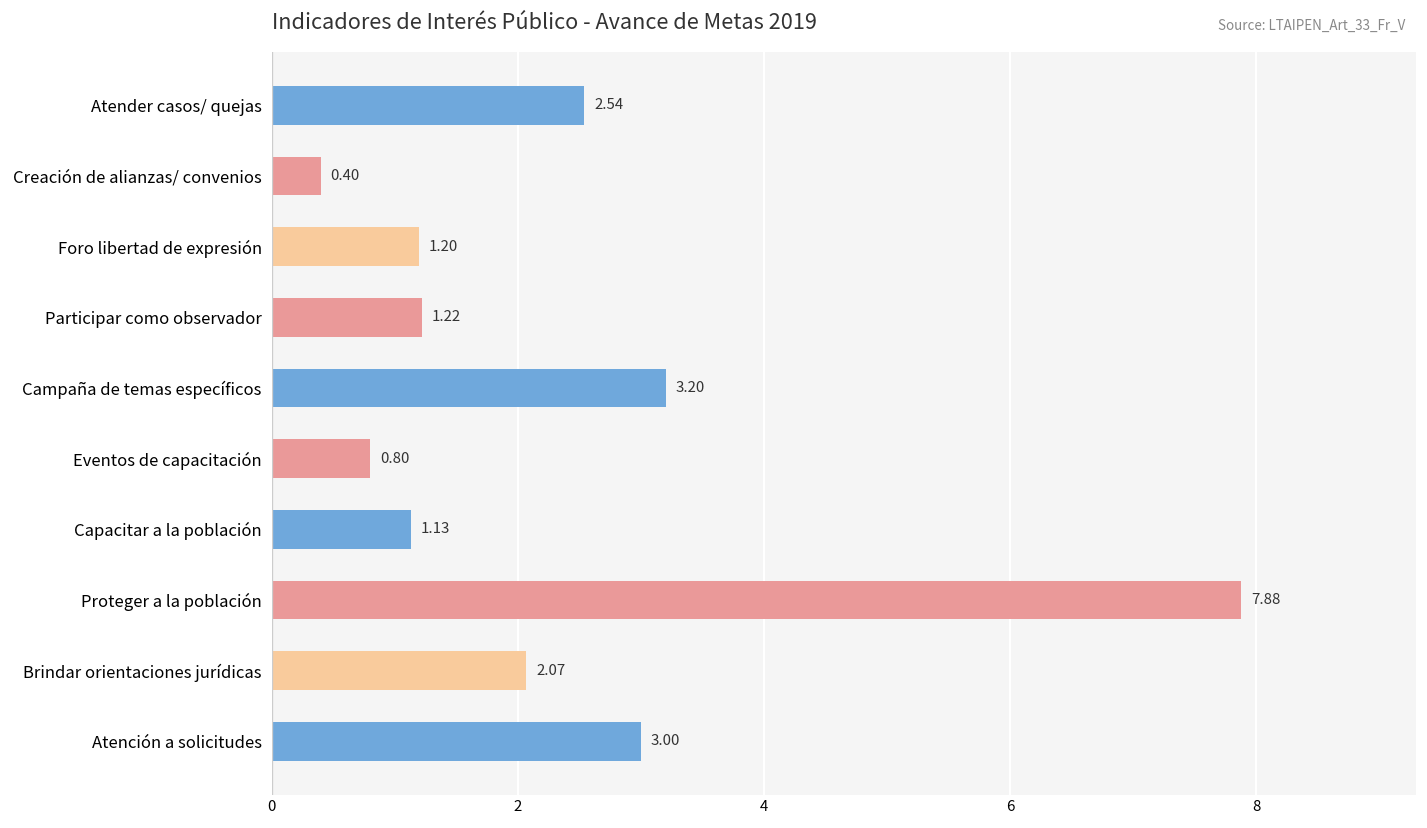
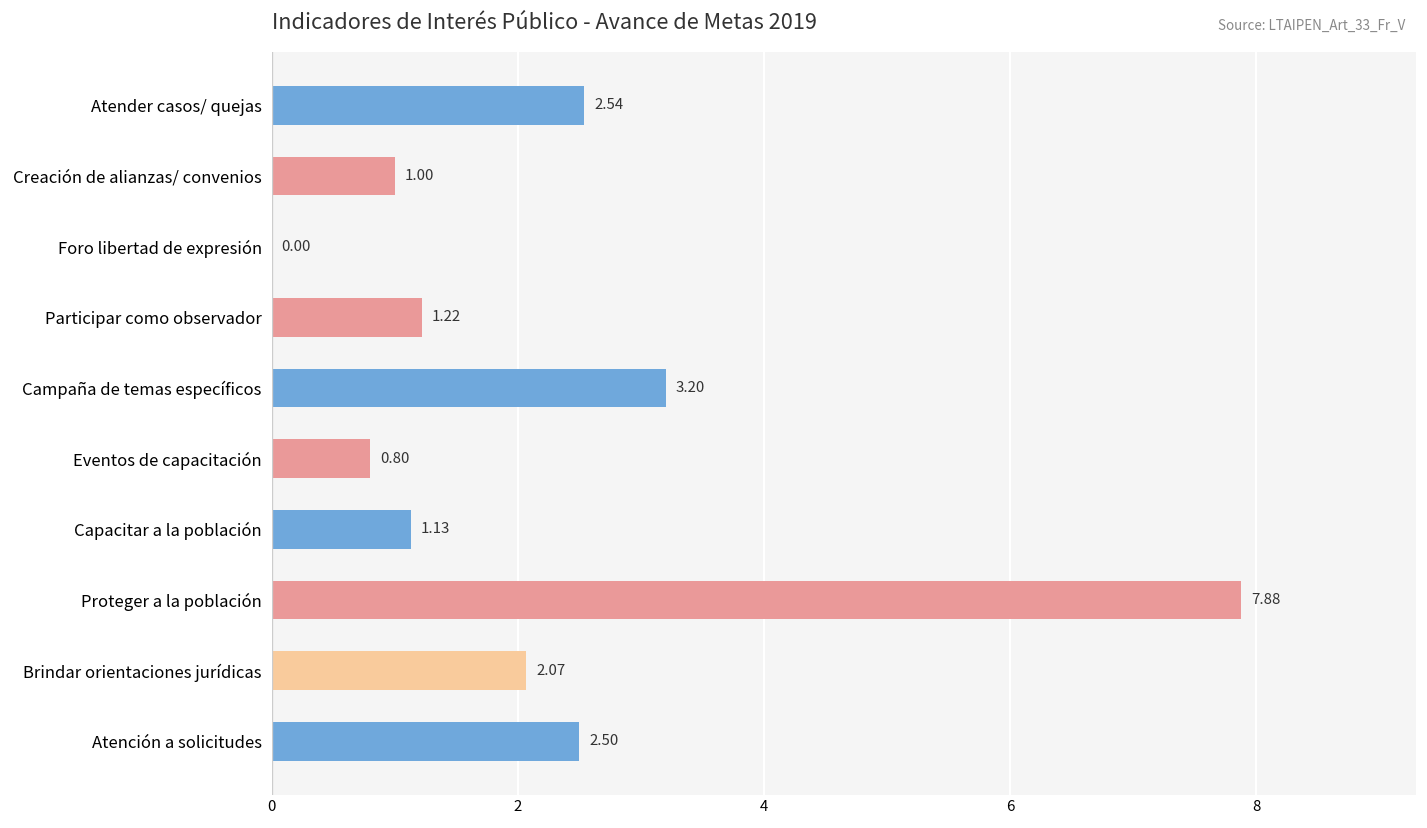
  {
    "Atender casos/ quejas": 2.54,
-   "Creación de alianzas/ convenios": 0.40,
-   "Foro libertad de expresión": 1.20,
+   "Creación de alianzas/ convenios": 1.00,
+   "Foro libertad de expresión": 0.00,
    "Participar como observador": 1.22,
    "Campaña de temas específicos": 3.20,
    "Eventos de capacitación": 0.80,
    "Capacitar a la población": 1.13,
    "Proteger a la población": 7.88,
    "Brindar orientaciones jurídicas": 2.07,
-   "Atención a solicitudes": 3.00
+   "Atención a solicitudes": 2.50
  }
